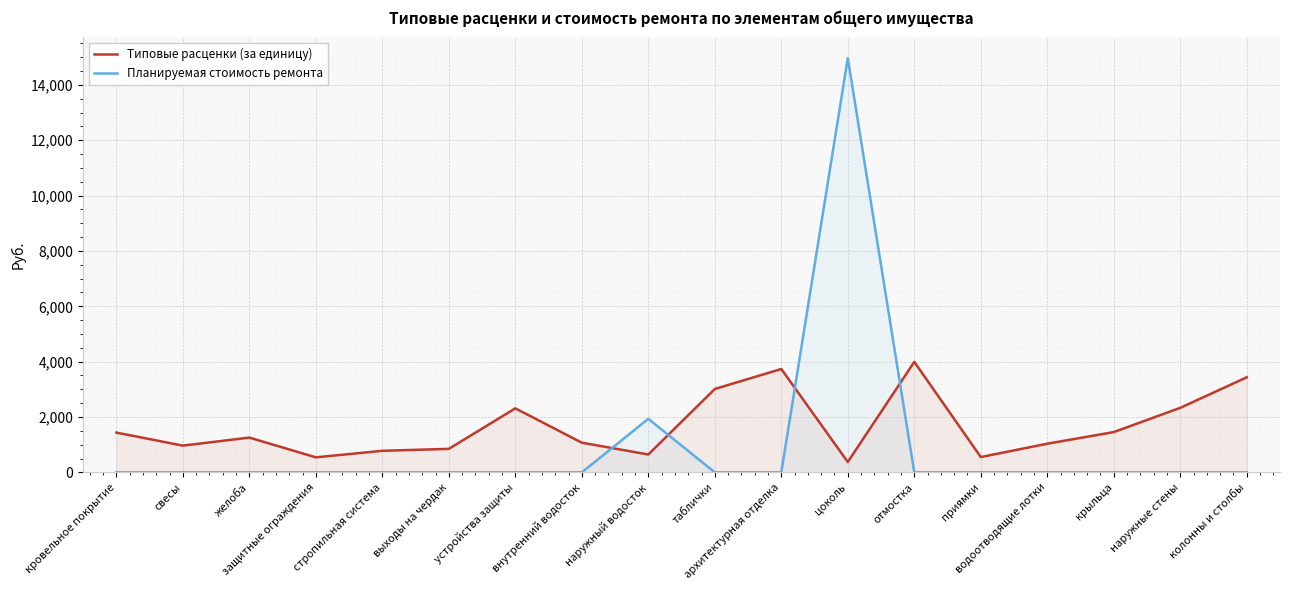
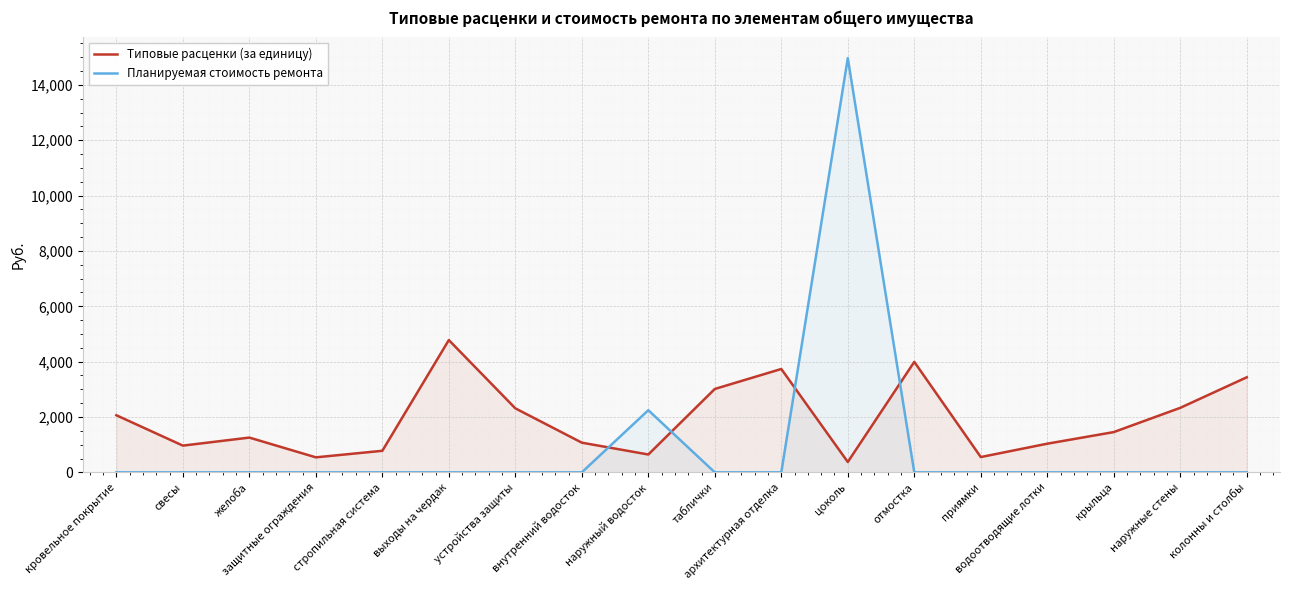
  {
    "Типовые расценки (за единицу)": {
-     "кровельное покрытие": "1,400",
+     "кровельное покрытие": "2,100",
      "свесы": "1,000",
      "желоба": "1,300",
      "защитные ограждения": "500",
      "стропильная система": "800",
-     "выходы на чердак": "800",
+     "выходы на чердак": "4,800",
      "устройства защиты": "2,300",
      "внутренний водосток": "1,100",
      "наружный водосток": "600",
      "таблички": "3,000",
      "архитектурная отделка": "3,700",
      "цоколь": "400",
      "отмостка": "4,000",
      "приямки": "600",
      "водоотводящие лотки": "1,000",
      "крыльца": "1,500",
      "наружные стены": "2,300",
      "колонны и столбы": "3,400"
    },
    "Планируемая стоимость ремонта": {
      "кровельное покрытие": "0",
      "свесы": "0",
      "желоба": "0",
      "защитные ограждения": "0",
      "стропильная система": "0",
      "выходы на чердак": "0",
      "устройства защиты": "0",
      "внутренний водосток": "0",
-     "наружный водосток": "1,900",
+     "наружный водосток": "2,200",
      "таблички": "0",
      "архитектурная отделка": "0",
      "цоколь": "15,000",
      "отмостка": "0",
      "приямки": "0",
      "водоотводящие лотки": "0",
      "крыльца": "0",
      "наружные стены": "0",
      "колонны и столбы": "0"
    }
  }
